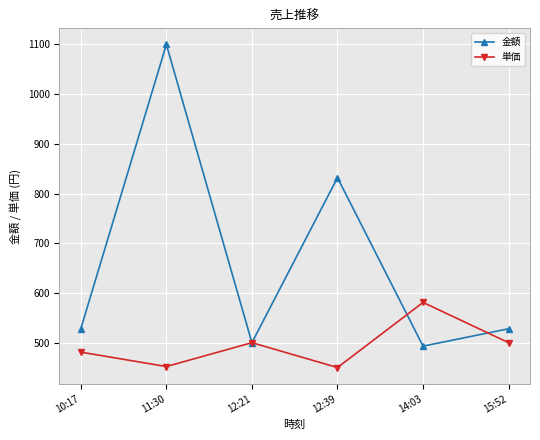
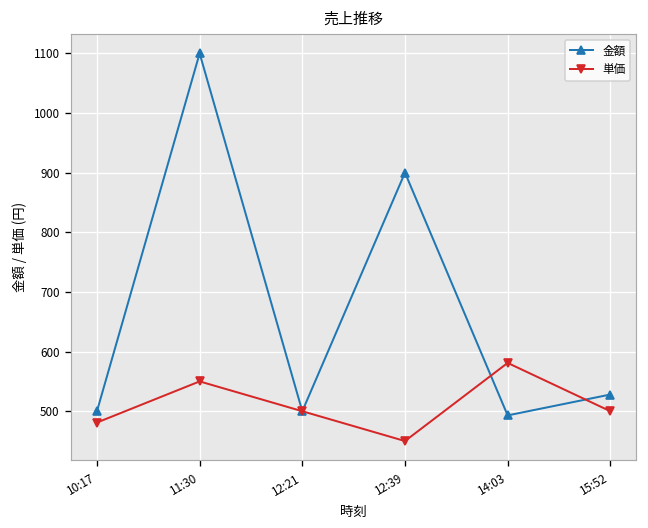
  {
    "金額": {
-     "10:17": 530,
+     "10:17": 500,
      "11:30": 1100,
-     "12:39": 830,
+     "12:39": 900,
      "14:03": 490,
      "15:52": 530
    },
    "単価": {
      "10:17": 480,
-     "11:30": 450,
+     "11:30": 550,
      "12:39": 450,
      "14:03": 580,
      "15:52": 500
    }
  }
